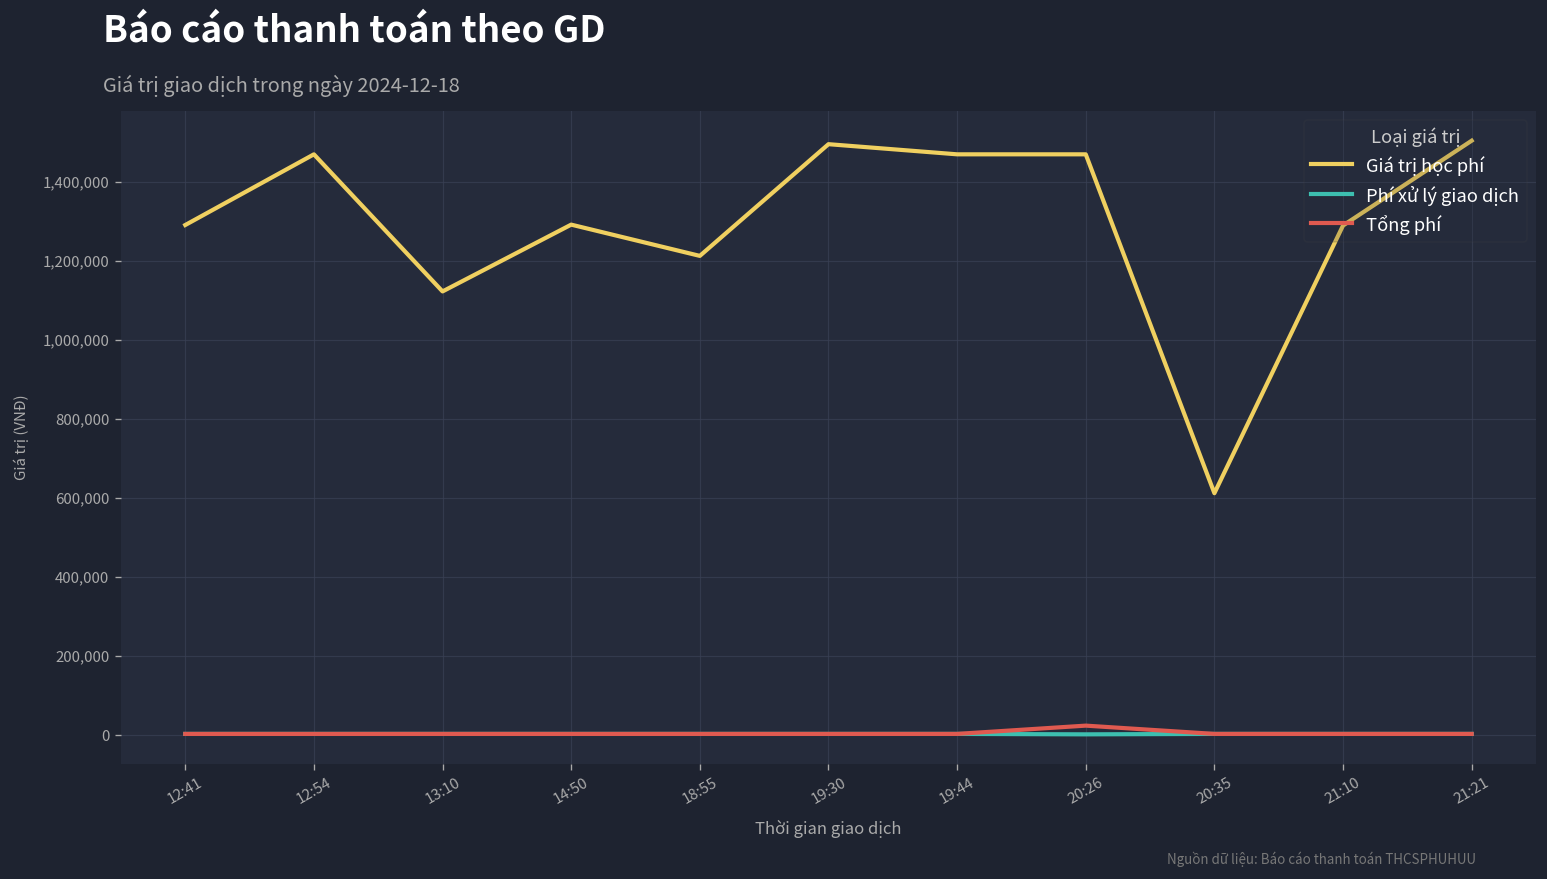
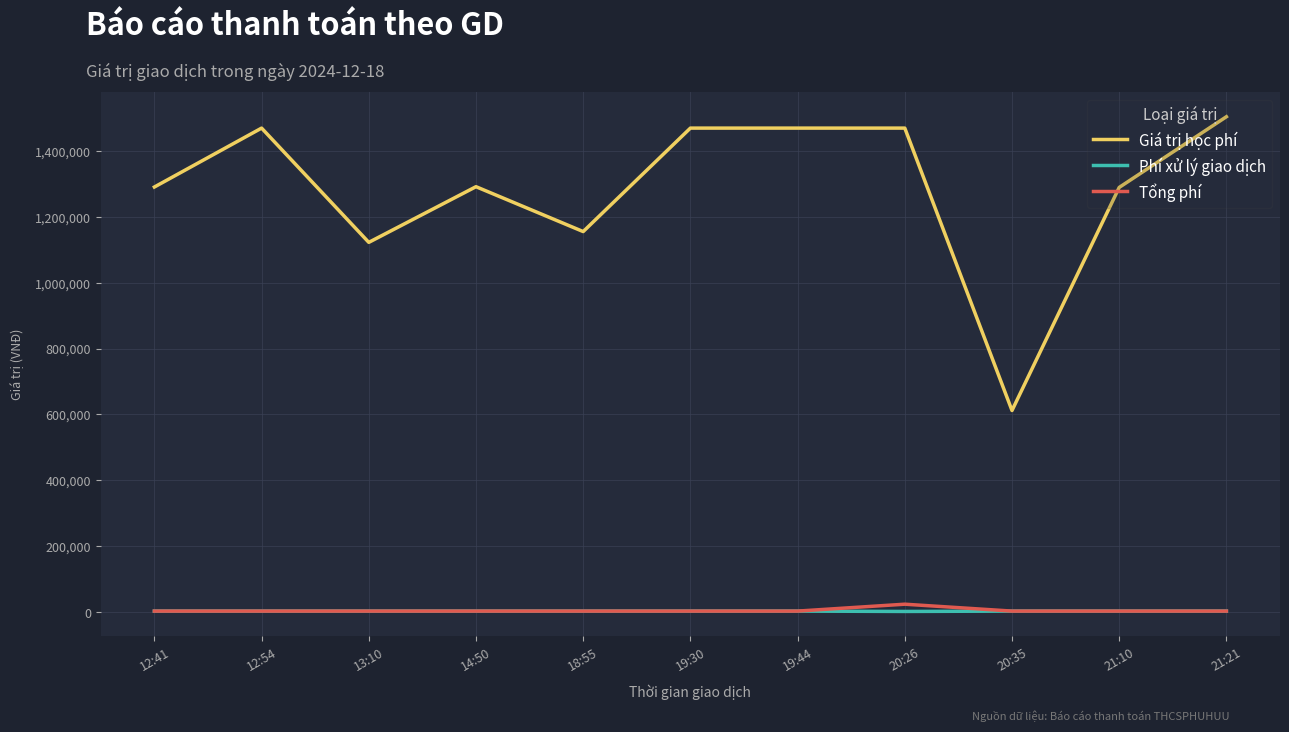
  {
    "Giá trị học phí": {
      "12:41": "1,290,000",
      "12:54": "1,470,000",
      "13:10": "1,120,000",
      "14:50": "1,290,000",
-     "18:55": "1,210,000",
-     "19:30": "1,490,000",
+     "18:55": "1,160,000",
+     "19:30": "1,470,000",
      "19:44": "1,470,000",
      "20:26": "1,470,000",
      "20:35": "610,000"
    },
    "Phí xử lý giao dịch": {
      "20:26": "0"
    },
    "Tổng phí": {
      "20:26": "20,000"
    }
  }
